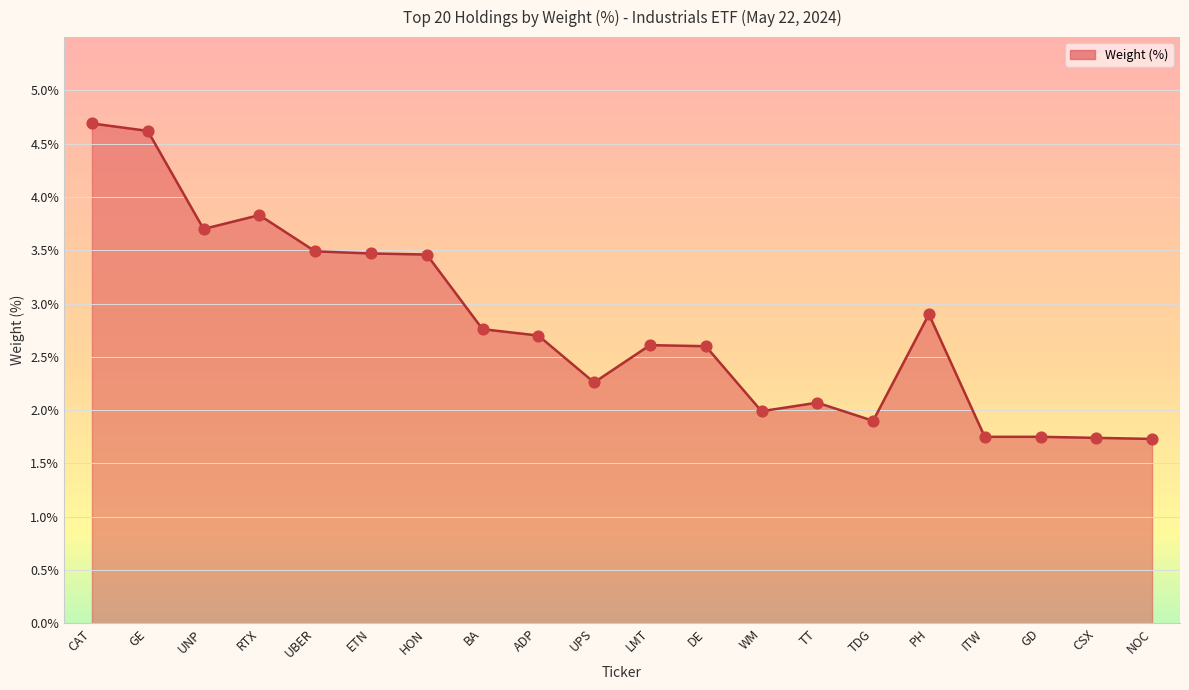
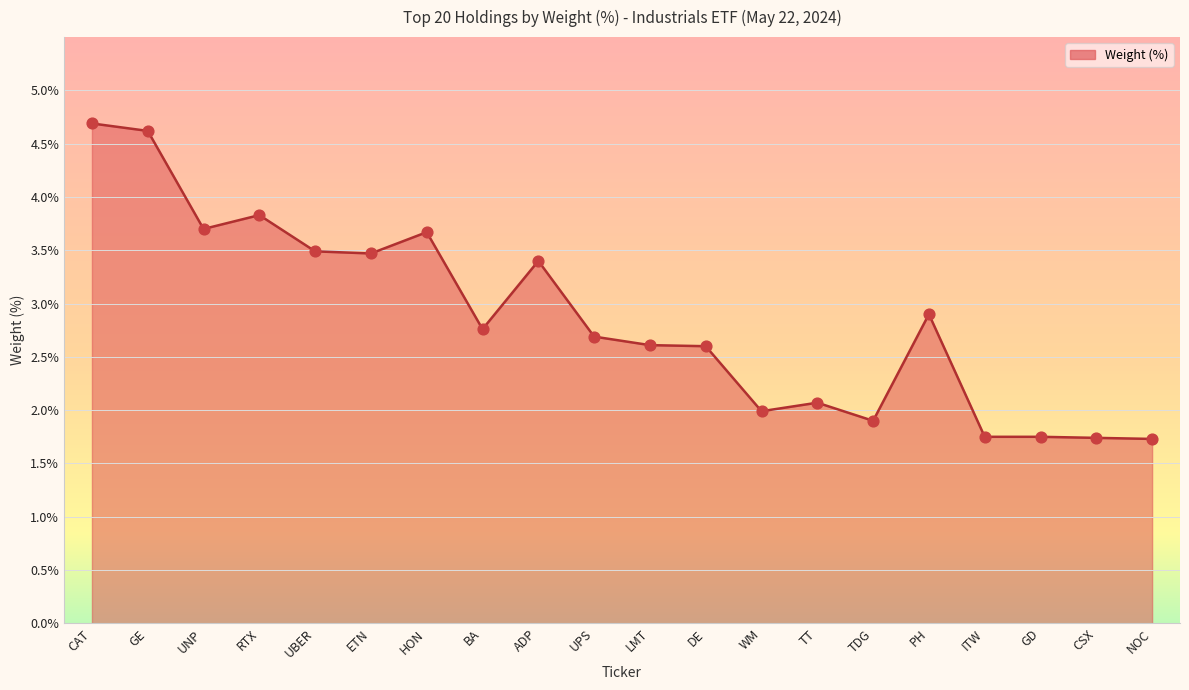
  {
    "CAT": "4.69%",
    "GE": "4.62%",
    "UNP": "3.70%",
    "RTX": "3.83%",
    "UBER": "3.49%",
    "ETN": "3.47%",
-   "HON": "3.46%",
+   "HON": "3.67%",
    "BA": "2.76%",
-   "ADP": "2.7%",
-   "UPS": "2.26%",
+   "ADP": "3.4%",
+   "UPS": "2.69%",
    "LMT": "2.61%",
    "DE": "2.60%",
    "WM": "1.99%",
    "TT": "2.07%",
    "TDG": "1.90%",
    "PH": "2.90%",
    "ITW": "1.75%",
    "GD": "1.75%",
    "CSX": "1.74%",
    "NOC": "1.73%"
  }
